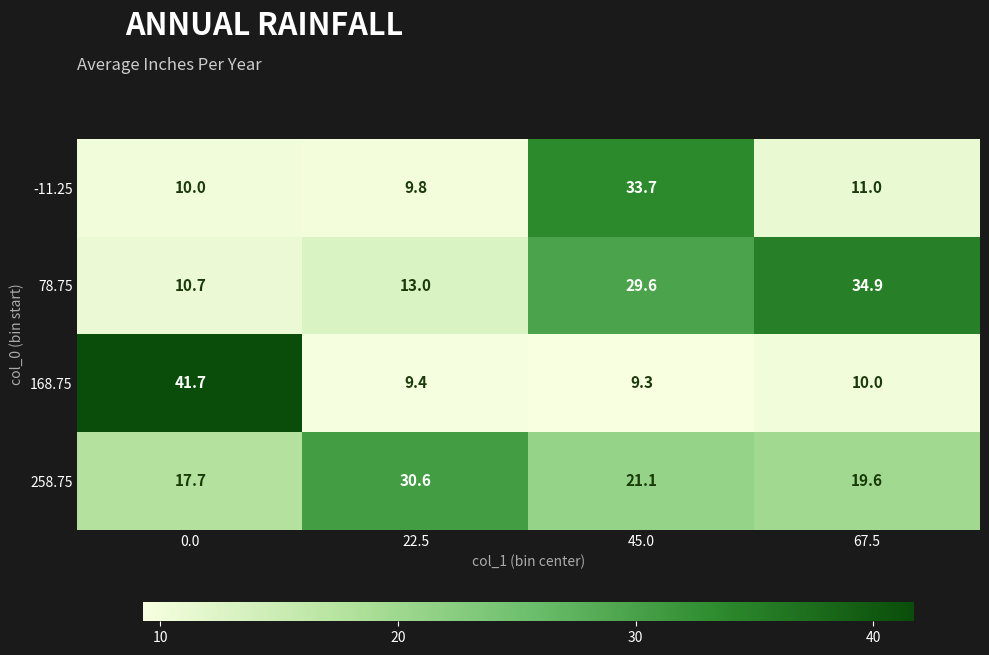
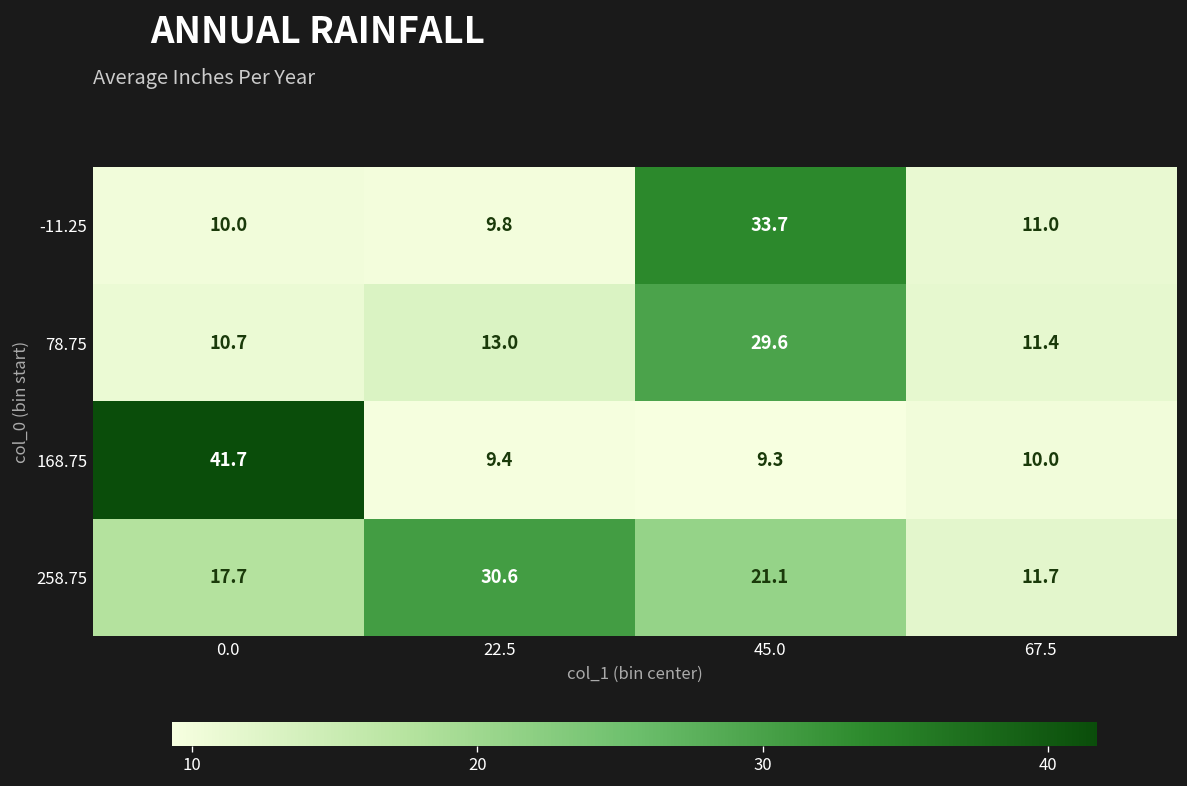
  {
    "-11.25": {
      "0.0": 10.0,
      "22.5": 9.8,
      "45.0": 33.7,
      "67.5": 11.0
    },
    "78.75": {
      "0.0": 10.7,
      "22.5": 13.0,
      "45.0": 29.6,
-     "67.5": 34.9
+     "67.5": 11.4
    },
    "168.75": {
      "0.0": 41.7,
      "22.5": 9.4,
      "45.0": 9.3,
      "67.5": 10.0
    },
    "258.75": {
      "0.0": 17.7,
      "22.5": 30.6,
      "45.0": 21.1,
-     "67.5": 19.6
+     "67.5": 11.7
    }
  }
